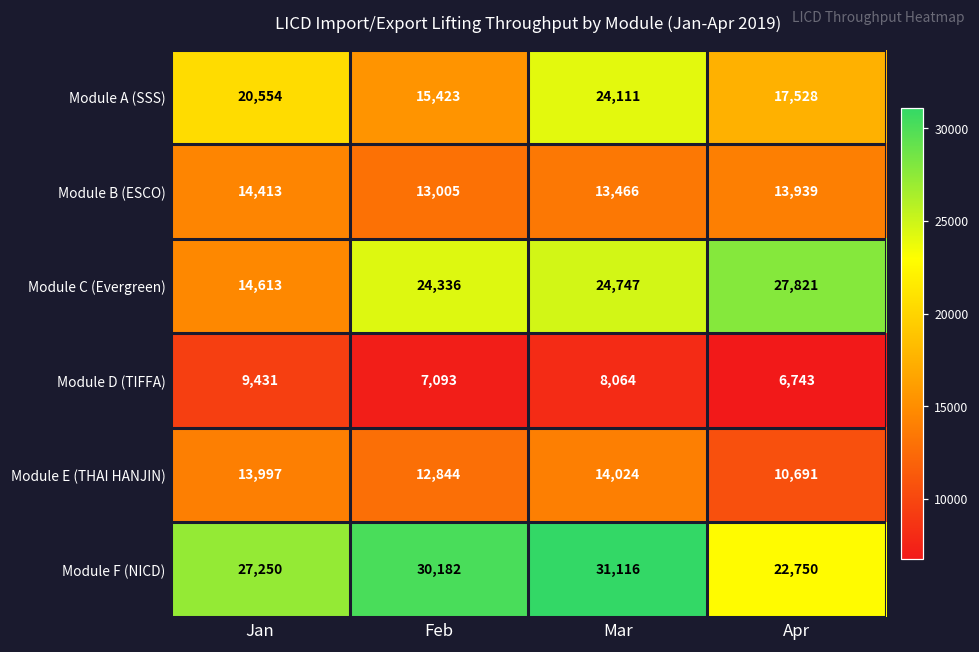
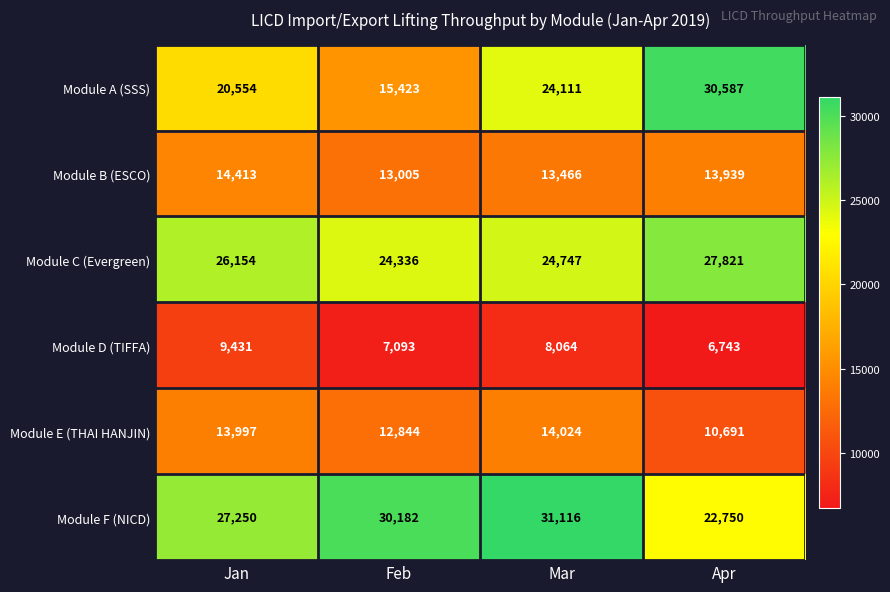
  {
    "Module A (SSS)": {
      "Jan": "20,554",
      "Feb": "15,423",
      "Mar": "24,111",
-     "Apr": "17,528"
+     "Apr": "30,587"
    },
    "Module B (ESCO)": {
      "Jan": "14,413",
      "Feb": "13,005",
      "Mar": "13,466",
      "Apr": "13,939"
    },
    "Module C (Evergreen)": {
-     "Jan": "14,613",
+     "Jan": "26,154",
      "Feb": "24,336",
      "Mar": "24,747",
      "Apr": "27,821"
    },
    "Module D (TIFFA)": {
      "Jan": "9,431",
      "Feb": "7,093",
      "Mar": "8,064",
      "Apr": "6,743"
    },
    "Module E (THAI HANJIN)": {
      "Jan": "13,997",
      "Feb": "12,844",
      "Mar": "14,024",
      "Apr": "10,691"
    },
    "Module F (NICD)": {
      "Jan": "27,250",
      "Feb": "30,182",
      "Mar": "31,116",
      "Apr": "22,750"
    }
  }
